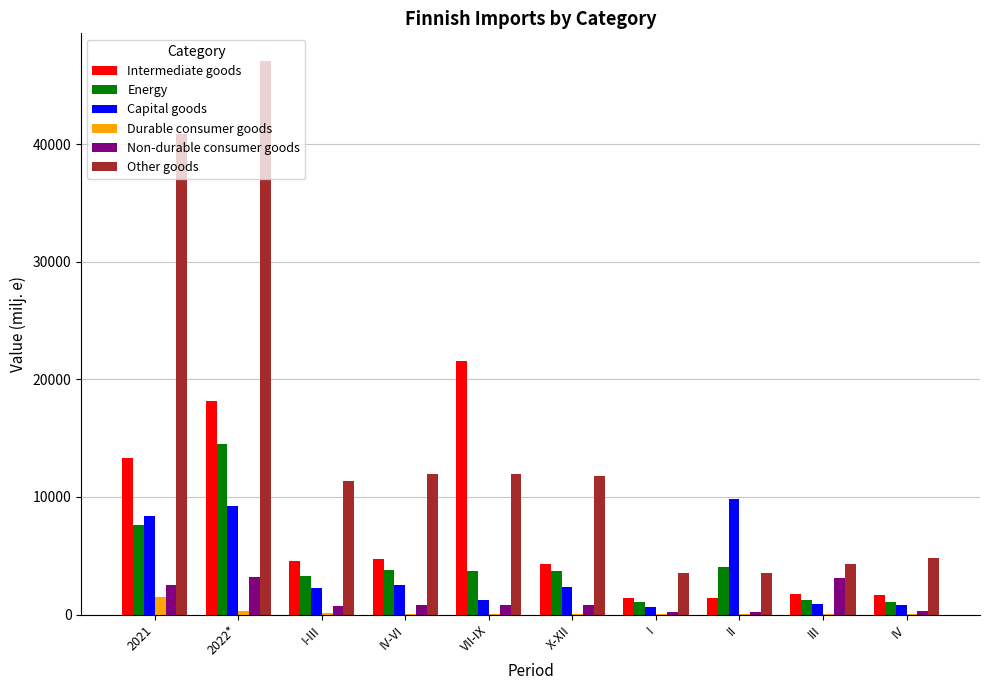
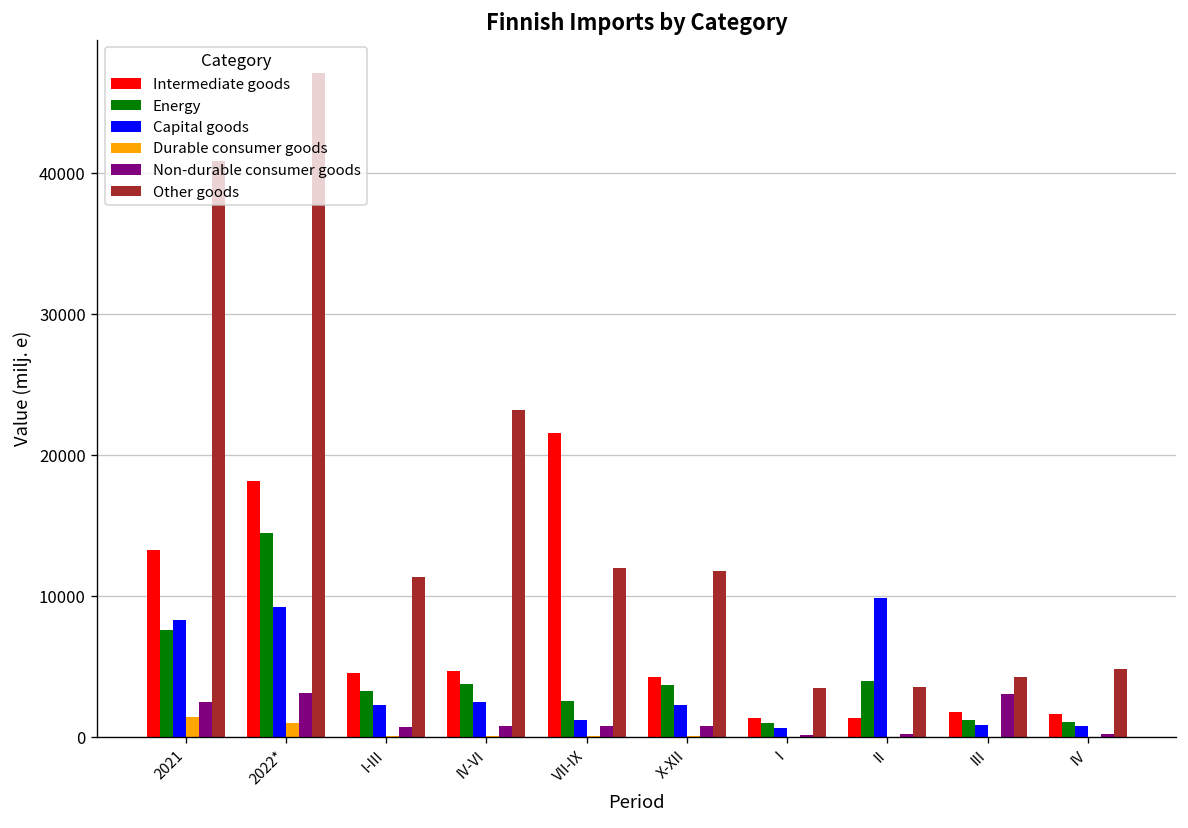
  {
    "Intermediate goods": {
      "2021": 13300,
      "2022*": 18200,
      "I-III": 4500,
      "IV-VI": 4700,
      "VII-IX": 21600,
      "X-XII": 4300,
      "I": 1400,
      "II": 1400,
      "III": 1800,
      "IV": 1700
    },
    "Energy": {
      "2021": 7600,
      "2022*": 14500,
      "I-III": 3300,
      "IV-VI": 3800,
-     "VII-IX": 3700,
+     "VII-IX": 2600,
      "X-XII": 3700,
      "I": 1000,
      "II": 4000,
      "III": 1200,
      "IV": 1100
    },
    "Capital goods": {
      "2021": 8300,
      "2022*": 9200,
      "I-III": 2300,
      "IV-VI": 2500,
      "VII-IX": 1200,
      "X-XII": 2300,
      "I": 700,
      "II": 9900,
      "III": 900,
      "IV": 800
    },
    "Durable consumer goods": {
      "2021": 1500,
-     "2022*": 300
+     "2022*": 1000
    },
    "Non-durable consumer goods": {
      "2021": 2500,
      "2022*": 3200,
      "I-III": 700,
      "IV-VI": 800,
      "VII-IX": 800,
      "X-XII": 800,
      "II": 200,
      "III": 3100,
      "IV": 300
    },
    "Other goods": {
      "I-III": 11300,
-     "IV-VI": 12000,
+     "IV-VI": 23200,
      "VII-IX": 12000,
      "X-XII": 11800,
      "I": 3500,
      "II": 3600,
      "III": 4300,
      "IV": 4800
    }
  }
